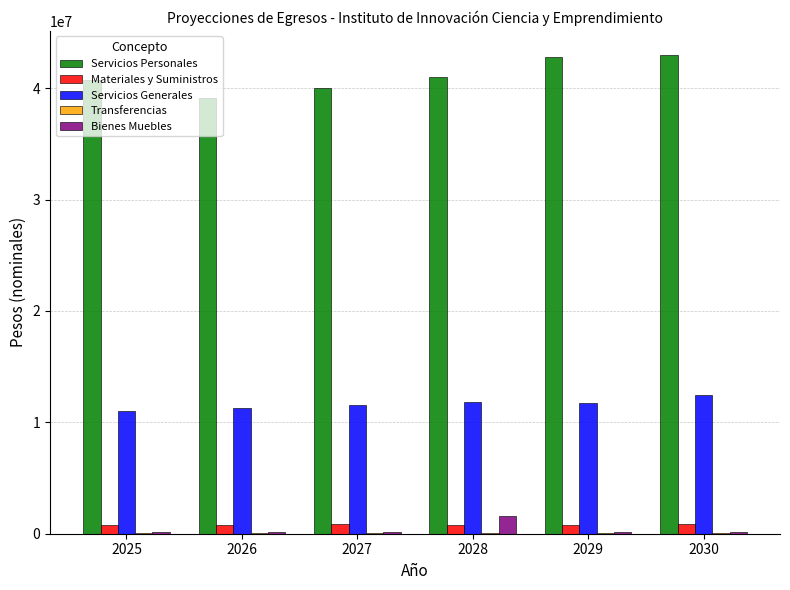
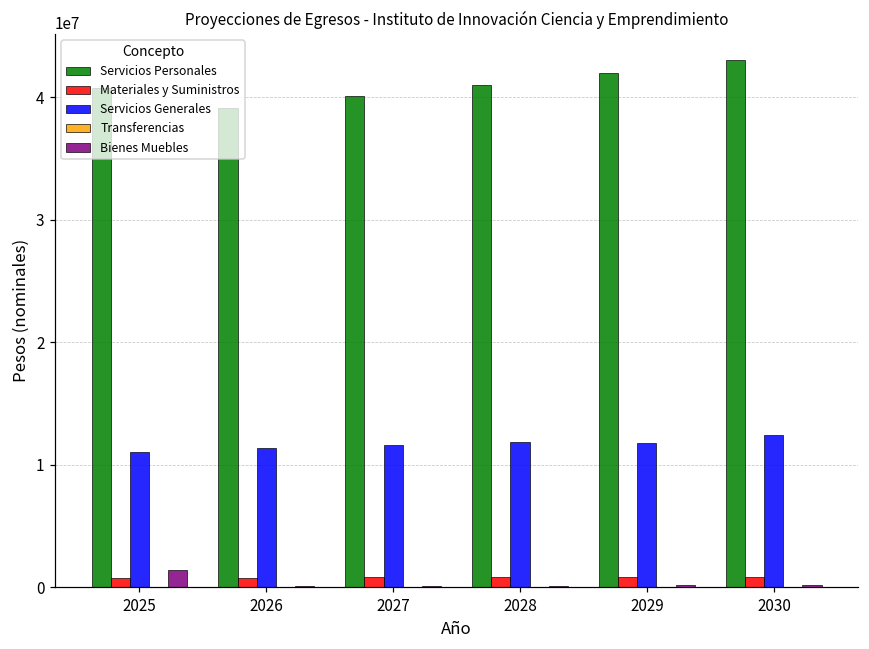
  {
    "Servicios Personales": {
      "2027": 40000000,
      "2028": 41000000,
-     "2029": 42800000,
+     "2029": 42000000,
      "2030": 43000000
    },
    "Materiales y Suministros": {
      "2025": 800000,
      "2026": 800000,
      "2027": 800000,
      "2028": 800000,
      "2029": 800000,
      "2030": 800000
    },
    "Servicios Generales": {
      "2025": 11100000,
      "2026": 11300000,
      "2027": 11600000,
      "2028": 11900000,
      "2029": 11800000,
      "2030": 12400000
    },
    "Bienes Muebles": {
-     "2025": 100000,
-     "2028": 1600000
+     "2025": 1400000,
+     "2028": 100000
    }
  }
